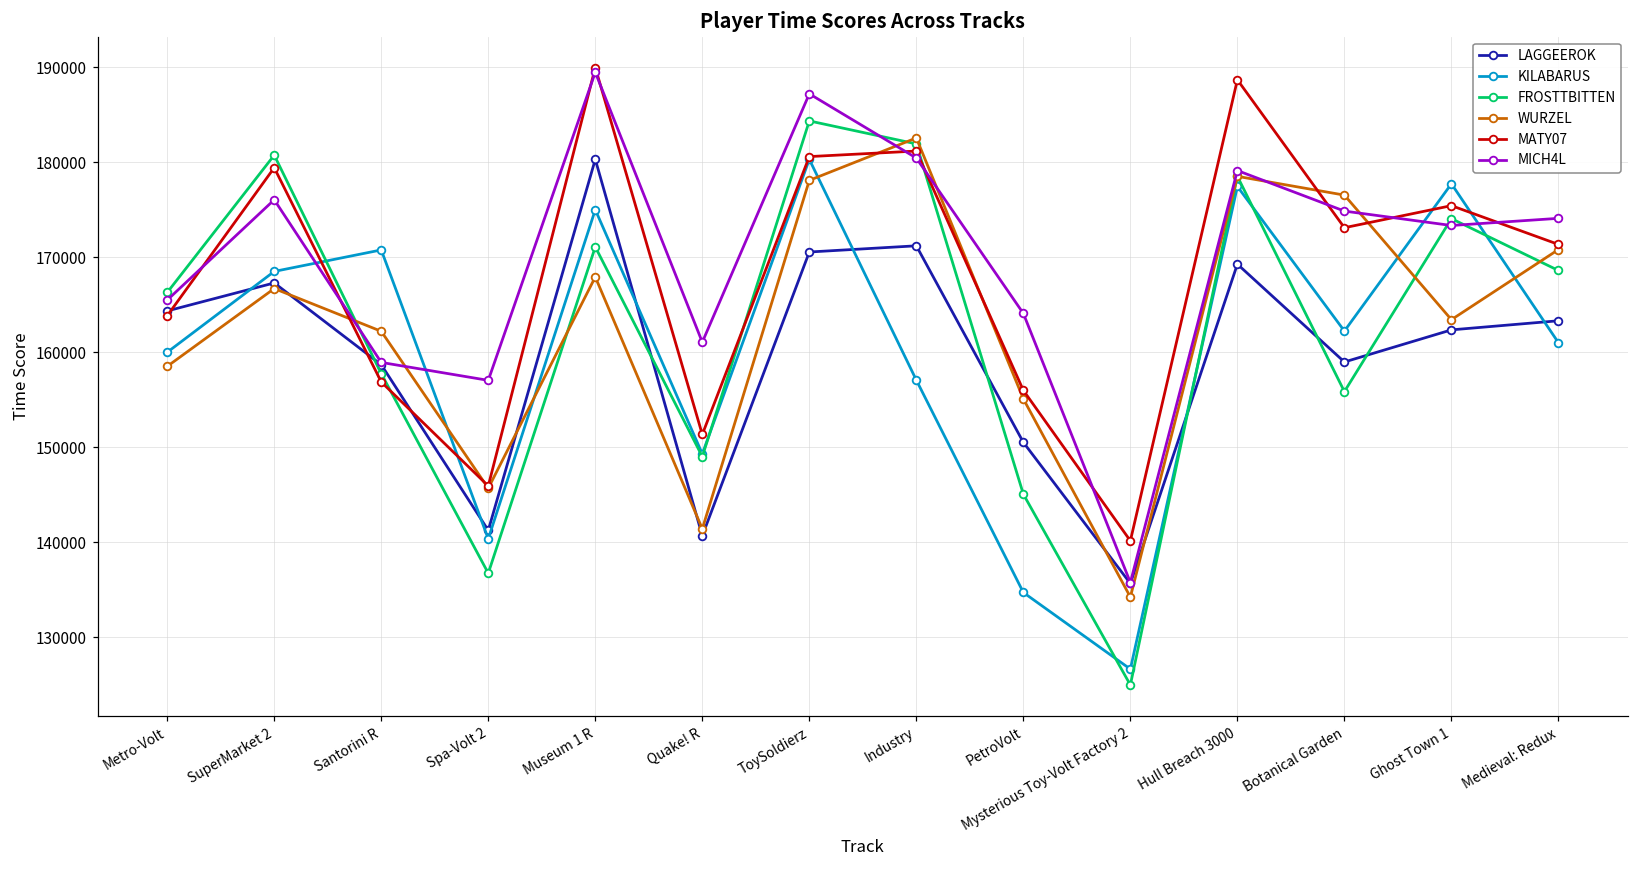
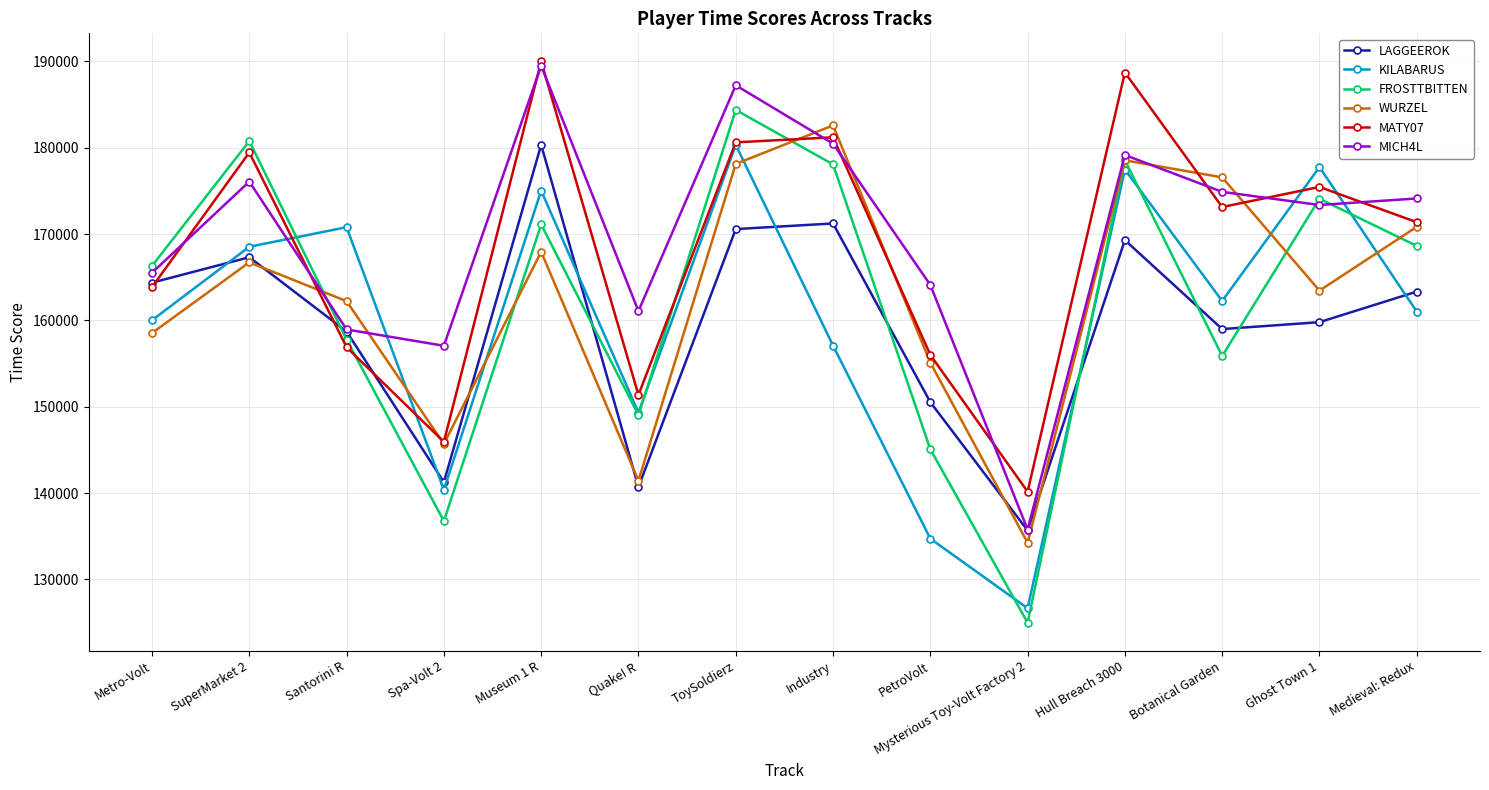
  {
    "LAGGEEROK": {
      "Metro-Volt": 164000,
      "SuperMarket 2": 167000,
      "Spa-Volt 2": 141000,
      "Museum 1 R": 180000,
      "Quake! R": 141000,
      "ToySoldierz": 171000,
      "Industry": 171000,
      "PetroVolt": 151000,
      "Hull Breach 3000": 169000,
      "Botanical Garden": 159000,
-     "Ghost Town 1": 162000,
+     "Ghost Town 1": 160000,
      "Medieval: Redux": 163000
    },
    "KILABARUS": {
      "Metro-Volt": 160000,
      "SuperMarket 2": 169000,
      "Santorini R": 171000,
      "Spa-Volt 2": 140000,
      "Museum 1 R": 175000,
      "Industry": 157000,
      "PetroVolt": 135000,
      "Mysterious Toy-Volt Factory 2": 127000,
      "Hull Breach 3000": 177000,
      "Botanical Garden": 162000,
      "Ghost Town 1": 178000,
      "Medieval: Redux": 161000
    },
    "FROSTTBITTEN": {
      "Metro-Volt": 166000,
      "SuperMarket 2": 181000,
      "Santorini R": 158000,
      "Spa-Volt 2": 137000,
      "Museum 1 R": 171000,
      "ToySoldierz": 184000,
-     "Industry": 182000,
+     "Industry": 178000,
      "PetroVolt": 145000,
      "Mysterious Toy-Volt Factory 2": 125000,
      "Botanical Garden": 156000,
      "Ghost Town 1": 174000,
      "Medieval: Redux": 169000
    },
    "WURZEL": {
      "Metro-Volt": 159000,
      "SuperMarket 2": 167000,
      "Santorini R": 162000,
      "Museum 1 R": 168000,
      "Quake! R": 141000,
      "ToySoldierz": 178000,
      "Industry": 183000,
      "PetroVolt": 155000,
      "Mysterious Toy-Volt Factory 2": 134000,
      "Botanical Garden": 177000,
      "Ghost Town 1": 163000,
      "Medieval: Redux": 171000
    },
    "MATY07": {
      "Metro-Volt": 164000,
      "SuperMarket 2": 179000,
      "Santorini R": 157000,
      "Museum 1 R": 190000,
      "Quake! R": 151000,
      "Industry": 181000,
      "PetroVolt": 156000,
      "Mysterious Toy-Volt Factory 2": 140000,
      "Hull Breach 3000": 189000,
      "Botanical Garden": 173000,
      "Ghost Town 1": 175000,
      "Medieval: Redux": 171000
    },
    "MICH4L": {
      "Metro-Volt": 166000,
      "SuperMarket 2": 176000,
      "Spa-Volt 2": 157000,
      "Museum 1 R": 189000,
      "Quake! R": 161000,
      "ToySoldierz": 187000,
      "Industry": 180000,
      "PetroVolt": 164000,
      "Hull Breach 3000": 179000,
      "Botanical Garden": 175000,
      "Ghost Town 1": 173000,
      "Medieval: Redux": 174000
    }
  }
